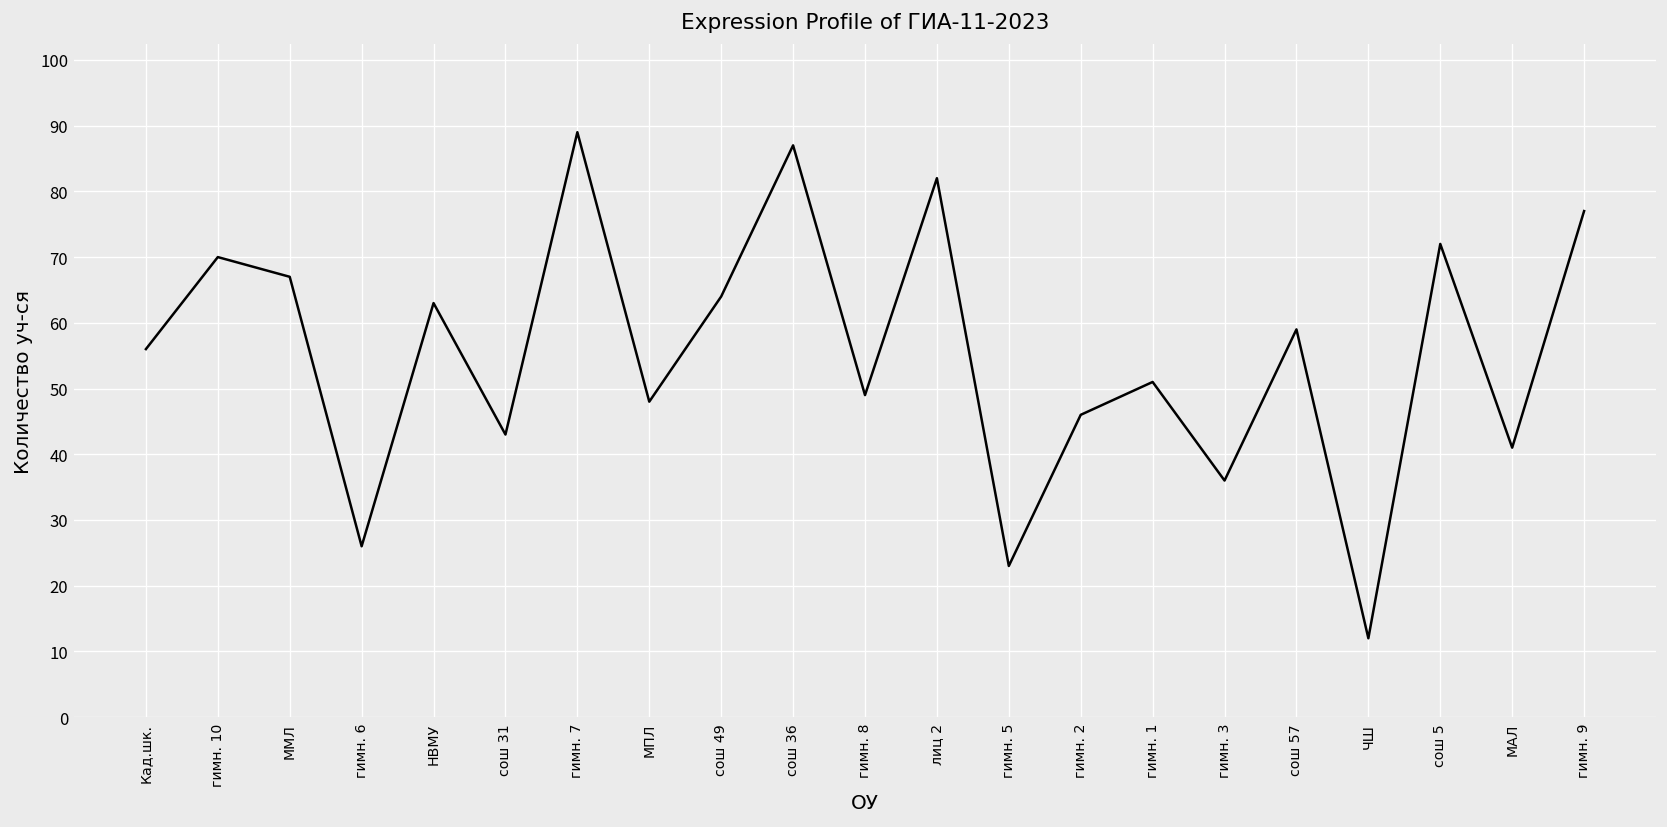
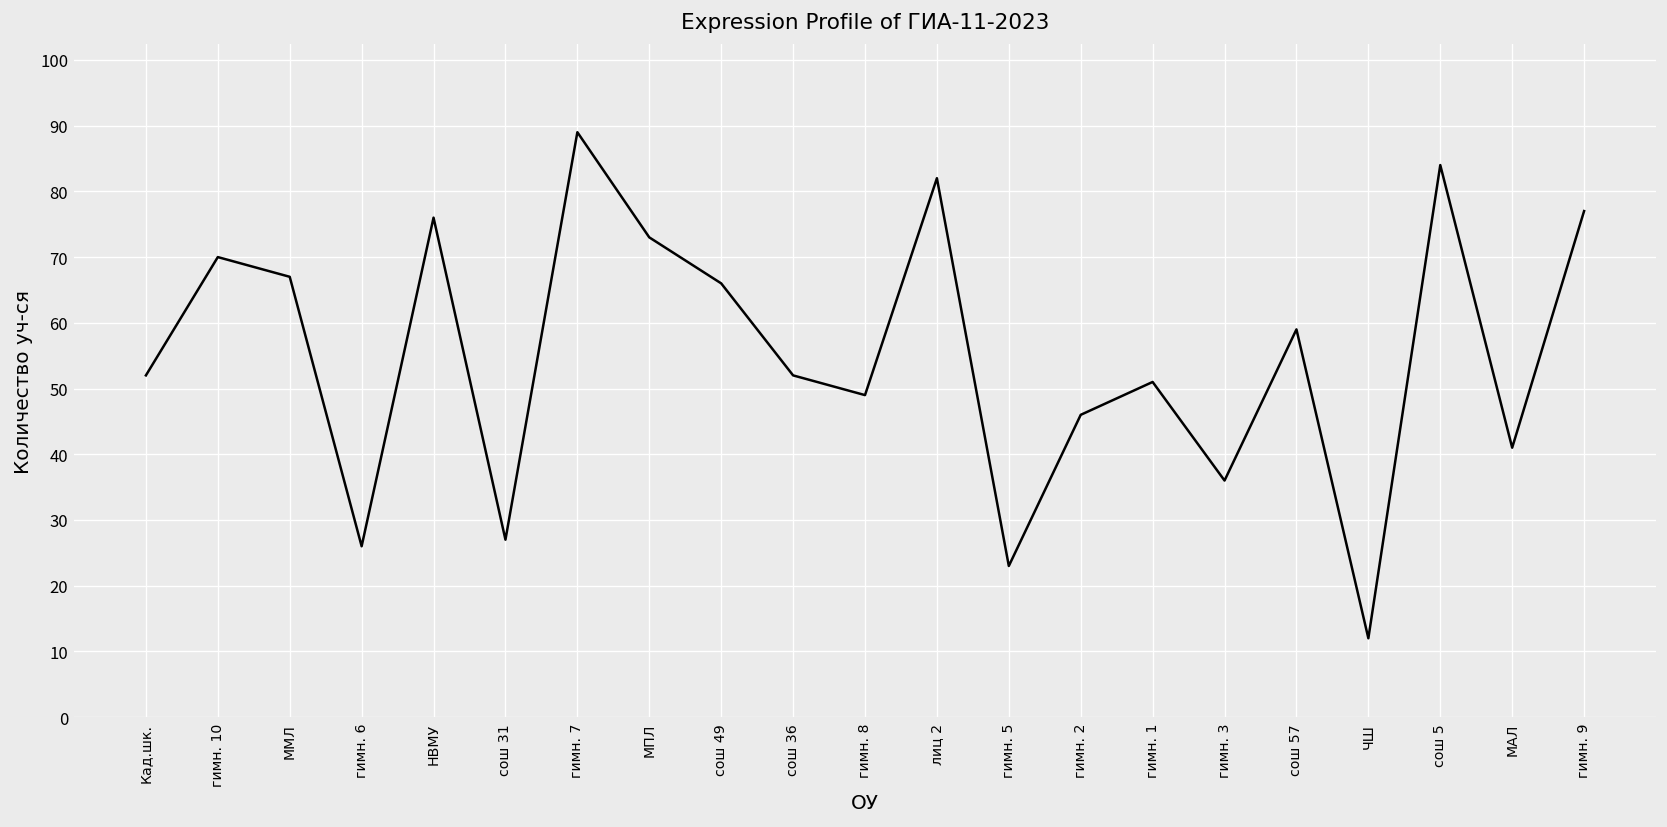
  {
-   "Кад.шк.": 56,
+   "Кад.шк.": 52,
    "гимн. 10": 70,
    "ММЛ": 67,
    "гимн. 6": 26,
-   "НВМУ": 63,
-   "сош 31": 43,
+   "НВМУ": 76,
+   "сош 31": 27,
    "гимн. 7": 89,
-   "МПЛ": 48,
-   "сош 49": 64,
-   "сош 36": 87,
+   "МПЛ": 73,
+   "сош 49": 66,
+   "сош 36": 52,
    "гимн. 8": 49,
    "лиц 2": 82,
    "гимн. 5": 23,
    "гимн. 2": 46,
    "гимн. 1": 51,
    "гимн. 3": 36,
    "сош 57": 59,
    "ЧШ": 12,
-   "сош 5": 72,
+   "сош 5": 84,
    "МАЛ": 41,
    "гимн. 9": 77
  }
